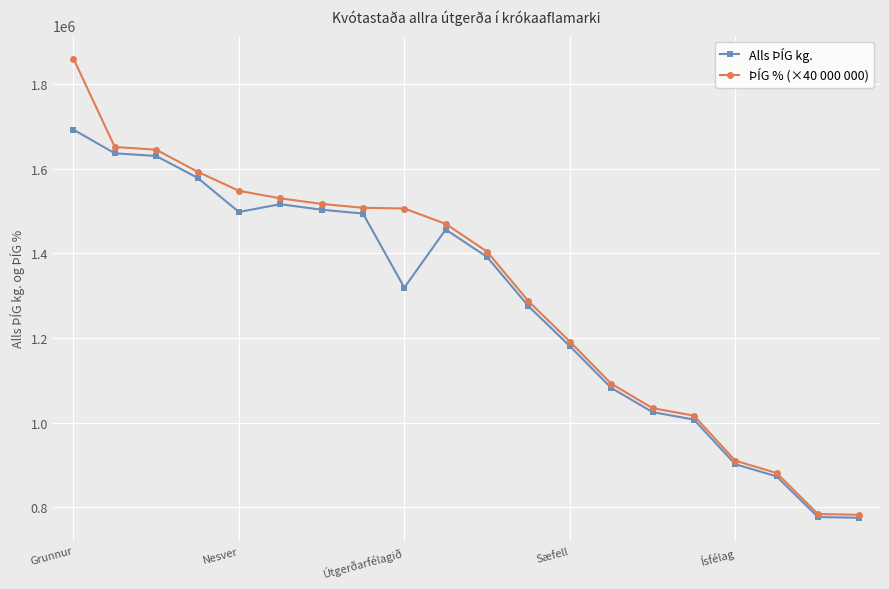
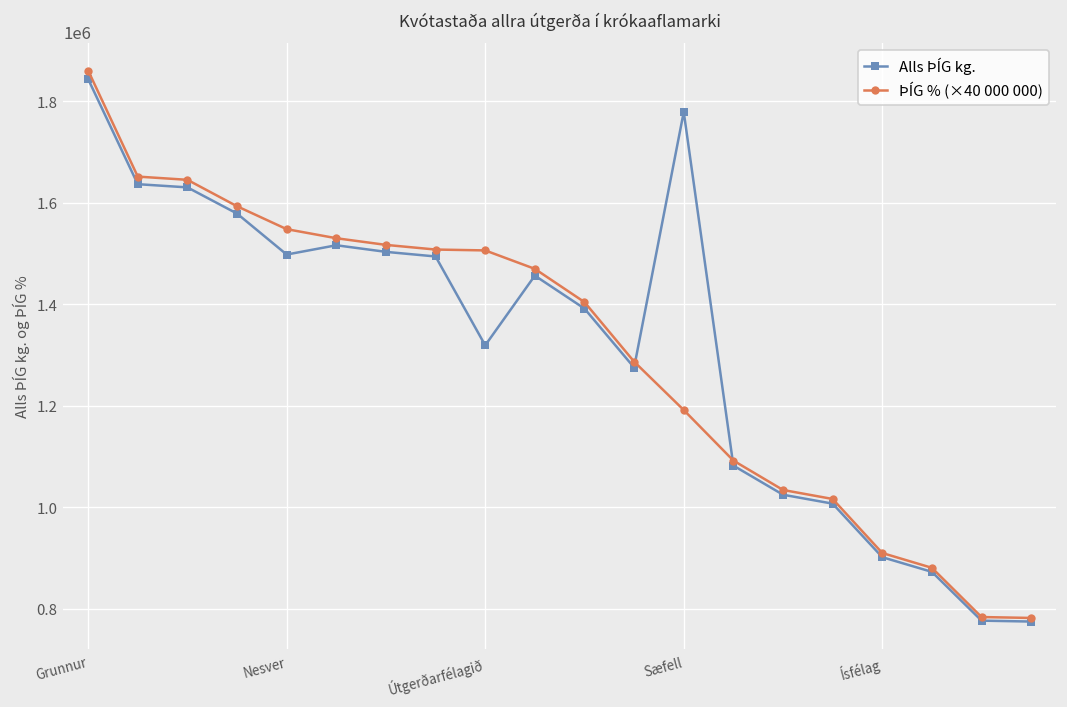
  {
    "Alls ÞÍG kg.": {
-     "Grunnur": 1690000,
+     "Grunnur": 1840000,
      "Nesver": 1500000,
      "Útgerðarfélagið": 1320000,
-     "Sæfell": 1180000,
+     "Sæfell": 1780000,
      "Ísfélag": 900000
    },
    "ÞÍG % (×40 000 000)": {
      "Grunnur": 1860000,
      "Nesver": 1550000,
      "Útgerðarfélagið": 1510000,
      "Sæfell": 1190000,
      "Ísfélag": 910000
    }
  }
